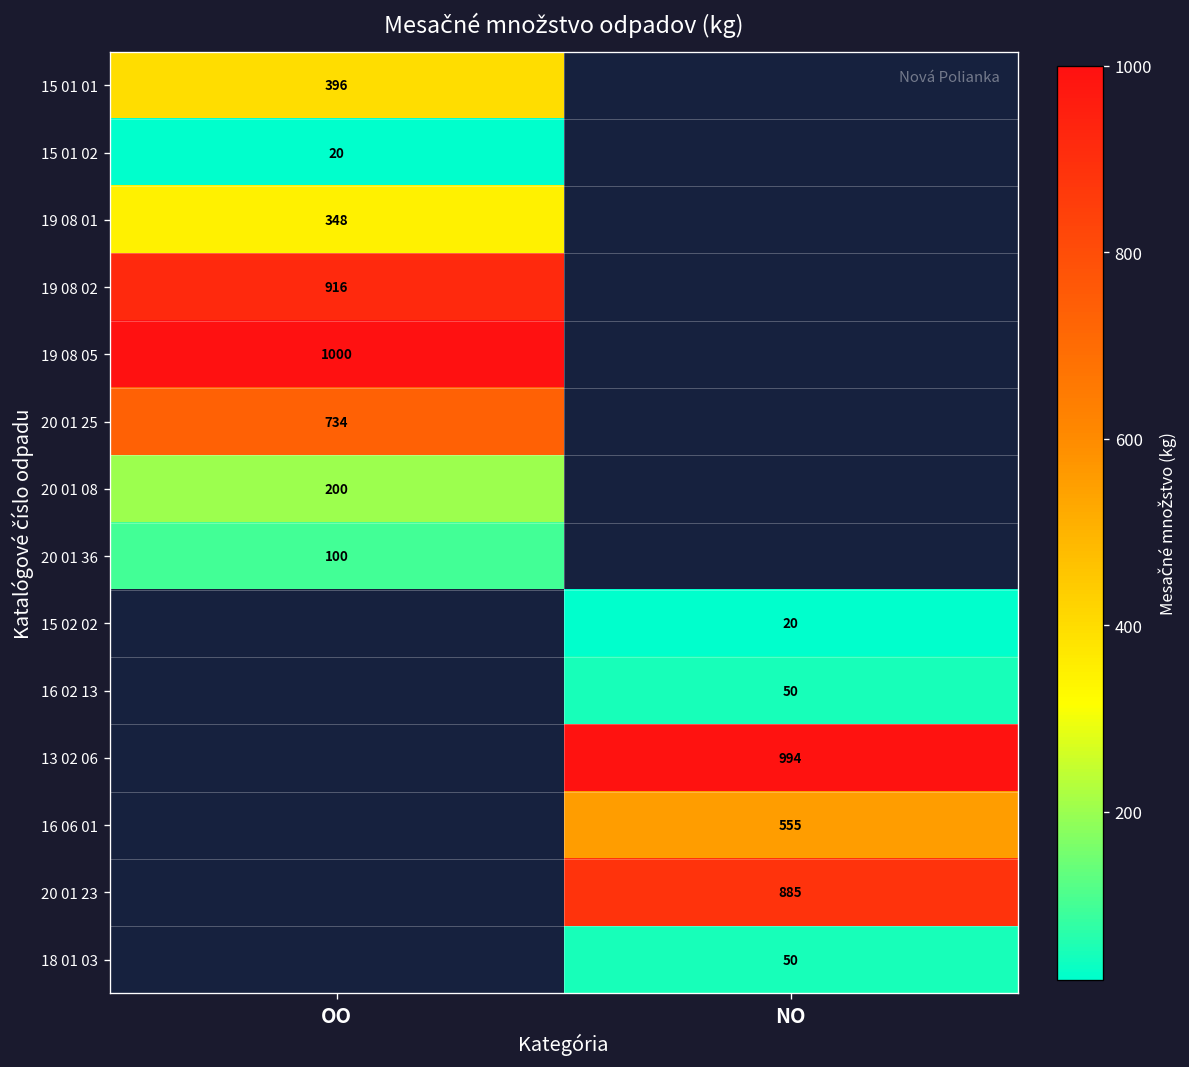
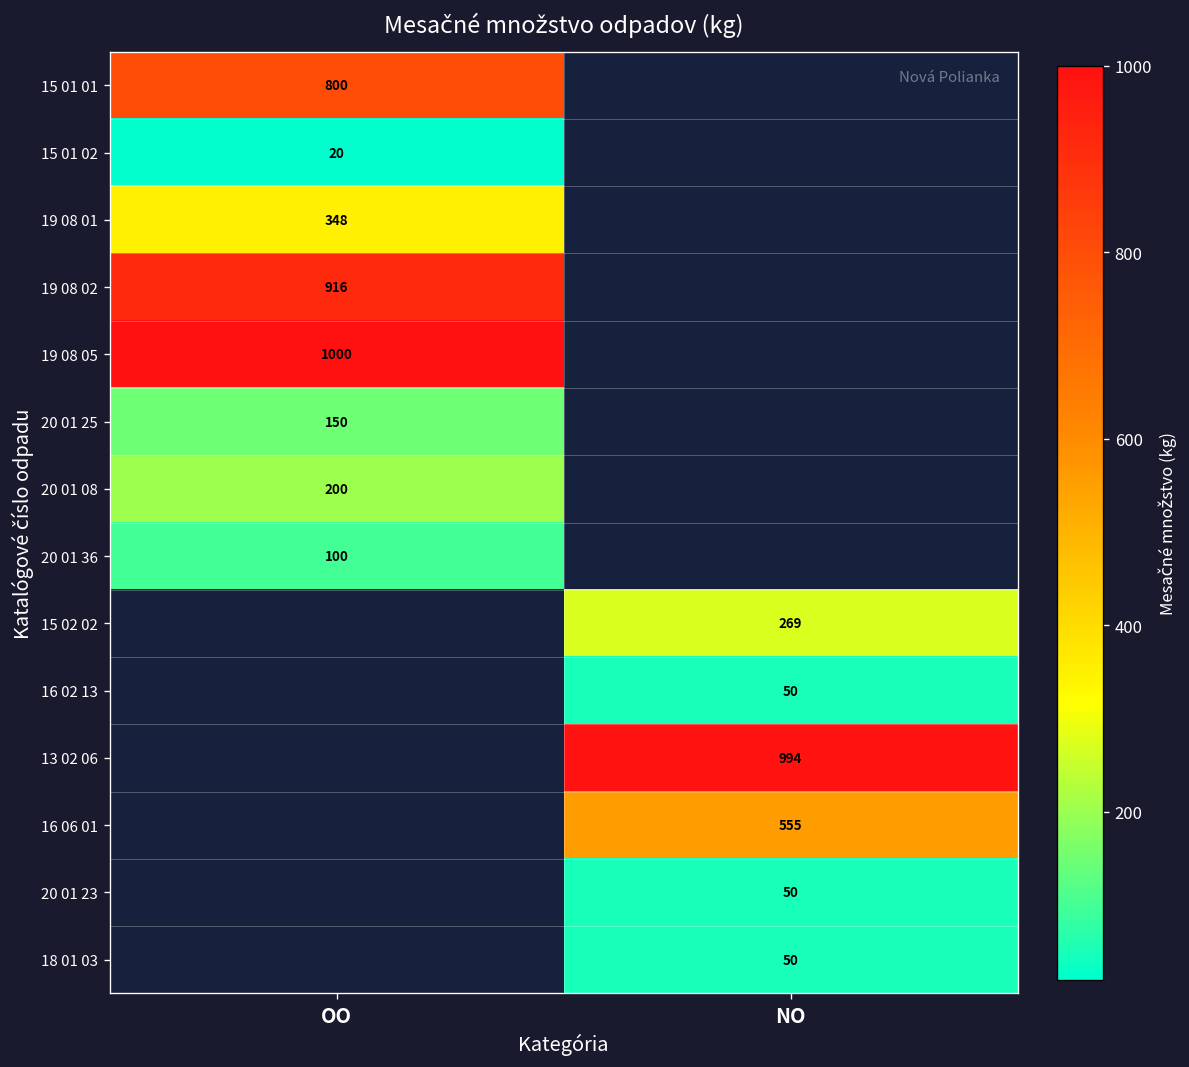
  {
    "15 01 01": {
-     "OO": 396
+     "OO": 800
    },
    "15 01 02": {
      "OO": 20
    },
    "19 08 01": {
      "OO": 348
    },
    "19 08 02": {
      "OO": 916
    },
    "19 08 05": {
      "OO": 1000
    },
    "20 01 25": {
-     "OO": 734
+     "OO": 150
    },
    "20 01 08": {
      "OO": 200
    },
    "20 01 36": {
      "OO": 100
    },
    "15 02 02": {
-     "NO": 20
+     "NO": 269
    },
    "16 02 13": {
      "NO": 50
    },
    "13 02 06": {
      "NO": 994
    },
    "16 06 01": {
      "NO": 555
    },
    "20 01 23": {
-     "NO": 885
+     "NO": 50
    },
    "18 01 03": {
      "NO": 50
    }
  }
